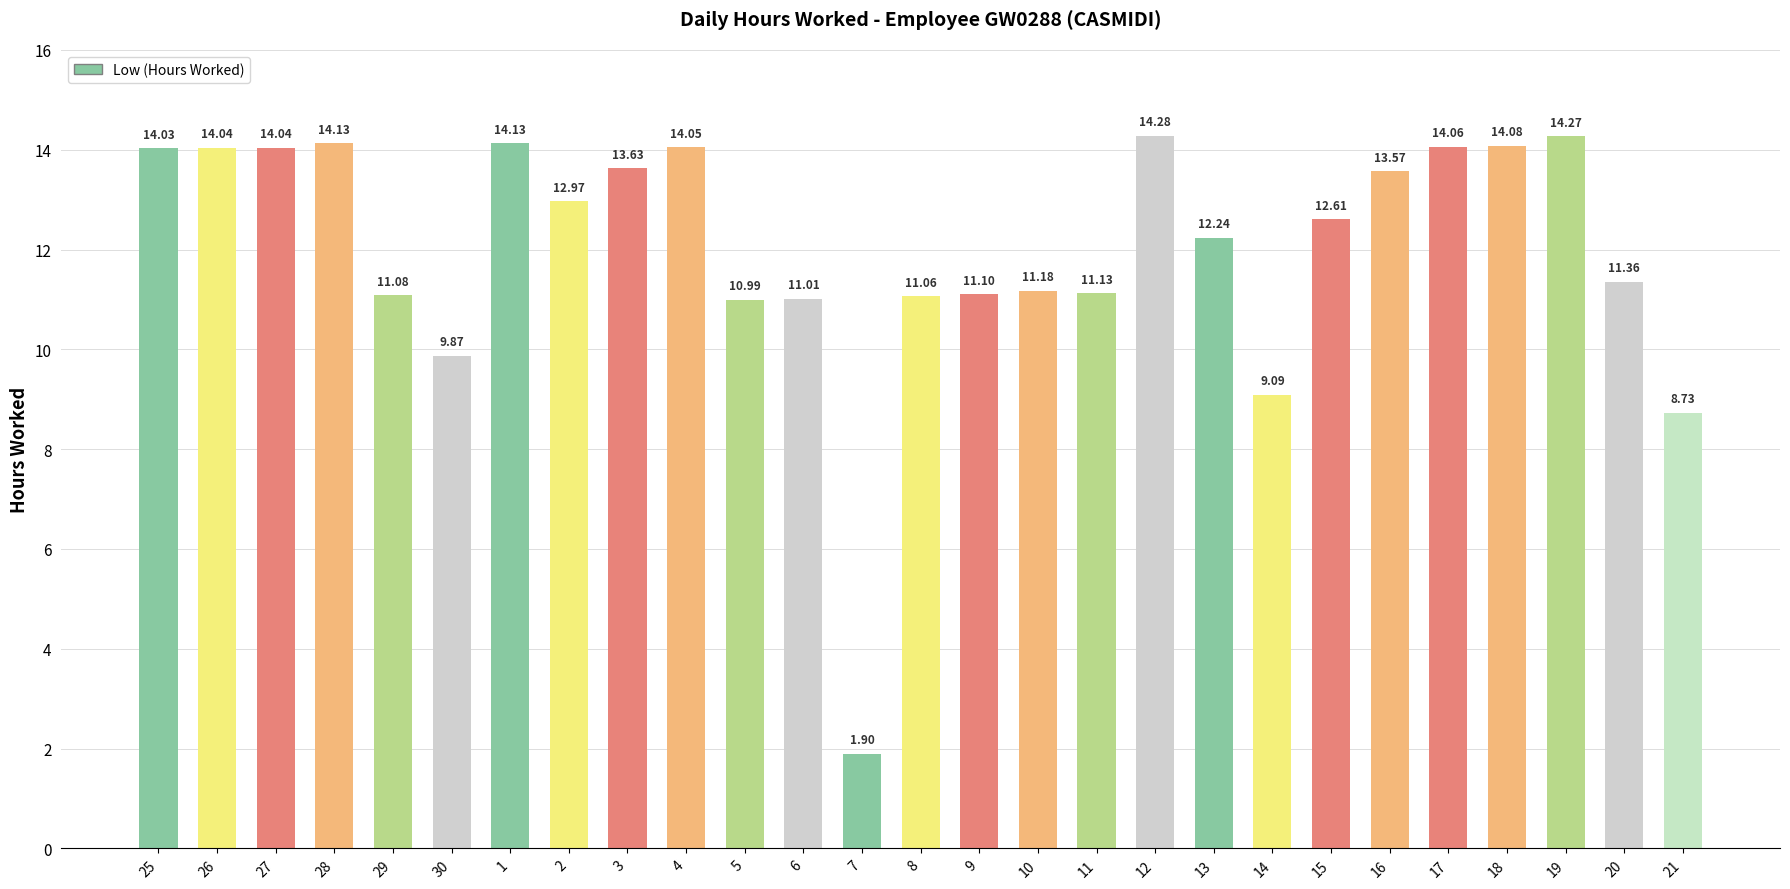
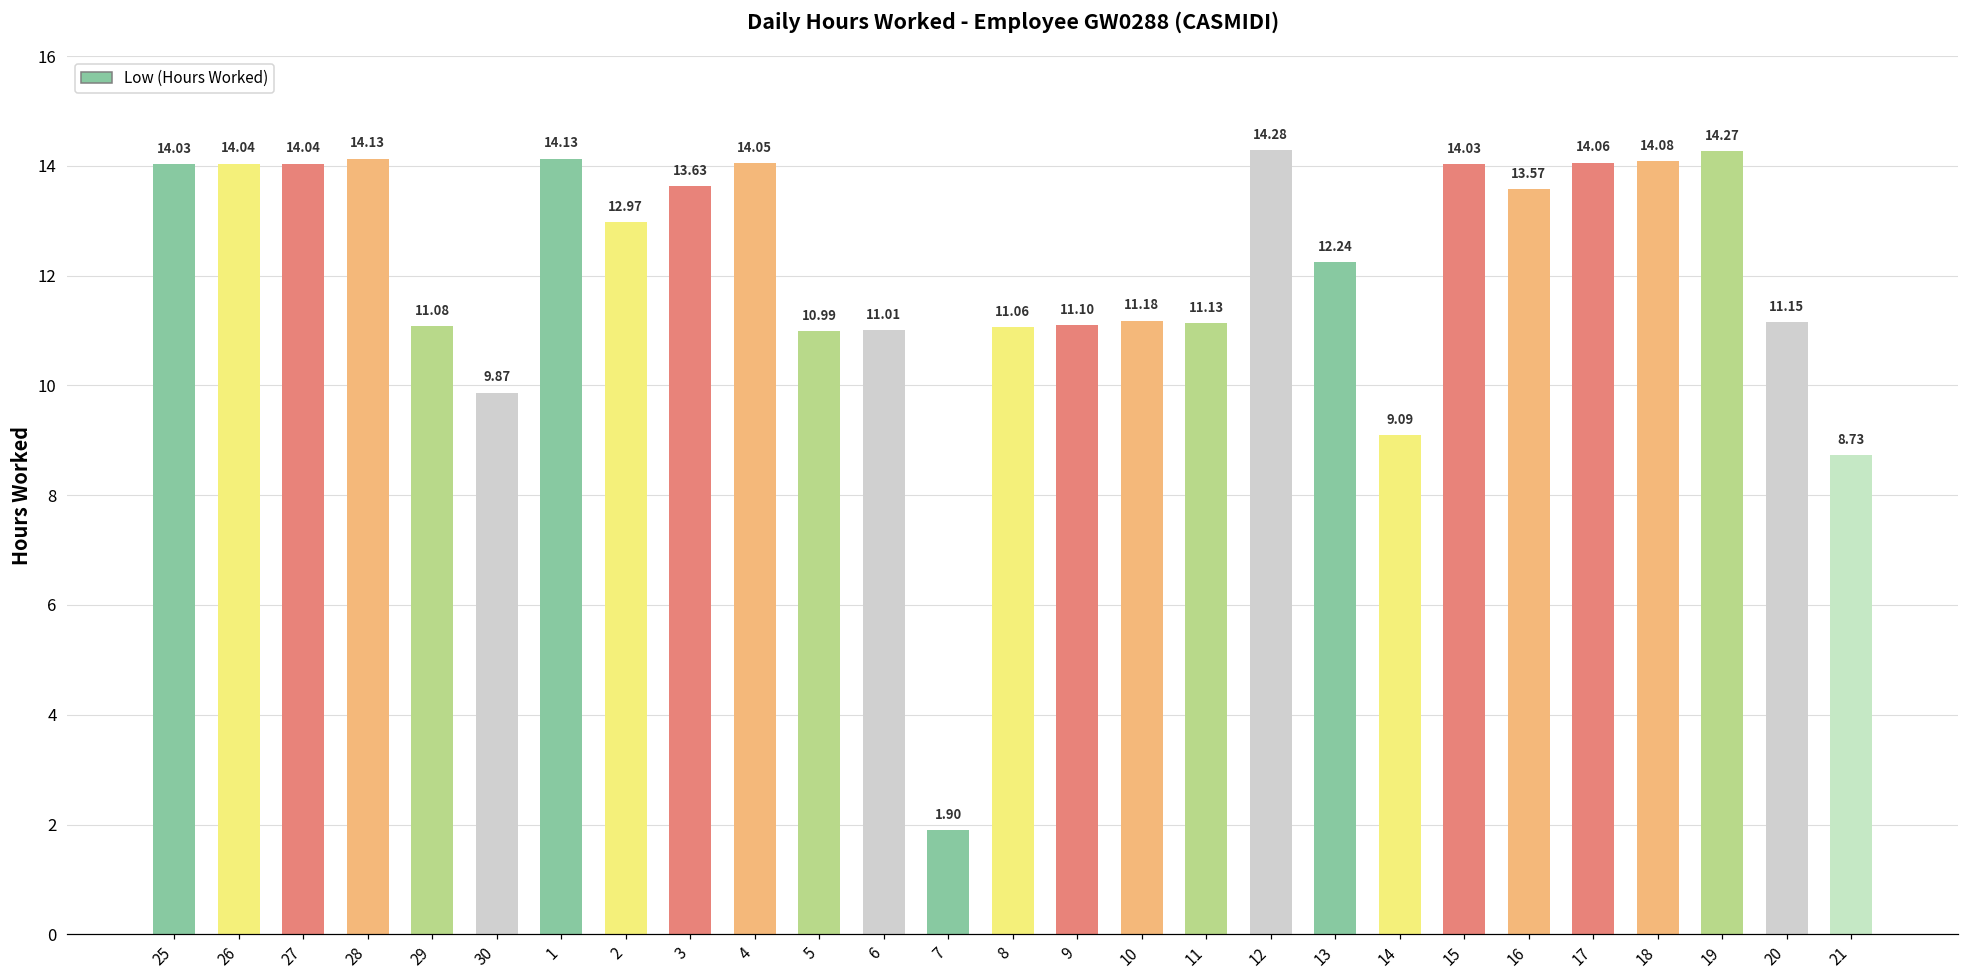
  {
    "25": 14.03,
    "26": 14.04,
    "27": 14.04,
    "28": 14.13,
    "29": 11.08,
    "30": 9.87,
    "1": 14.13,
    "2": 12.97,
    "3": 13.63,
    "4": 14.05,
    "5": 10.99,
    "6": 11.01,
    "7": 1.90,
    "8": 11.06,
    "9": 11.10,
    "10": 11.18,
    "11": 11.13,
    "12": 14.28,
    "13": 12.24,
    "14": 9.09,
-   "15": 12.61,
+   "15": 14.03,
    "16": 13.57,
    "17": 14.06,
    "18": 14.08,
    "19": 14.27,
-   "20": 11.36,
+   "20": 11.15,
    "21": 8.73
  }
